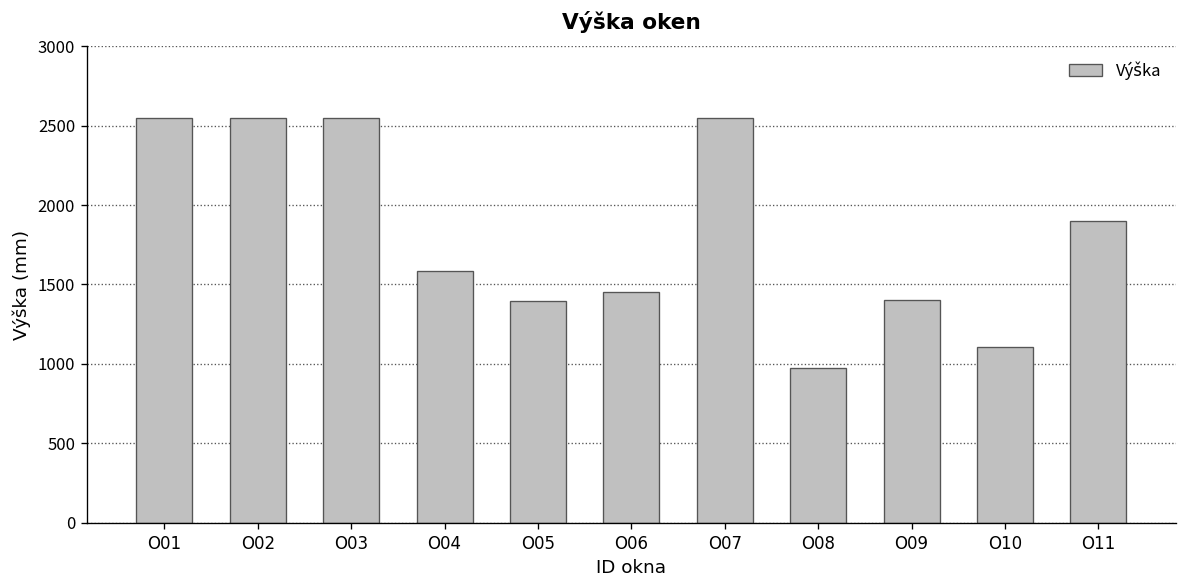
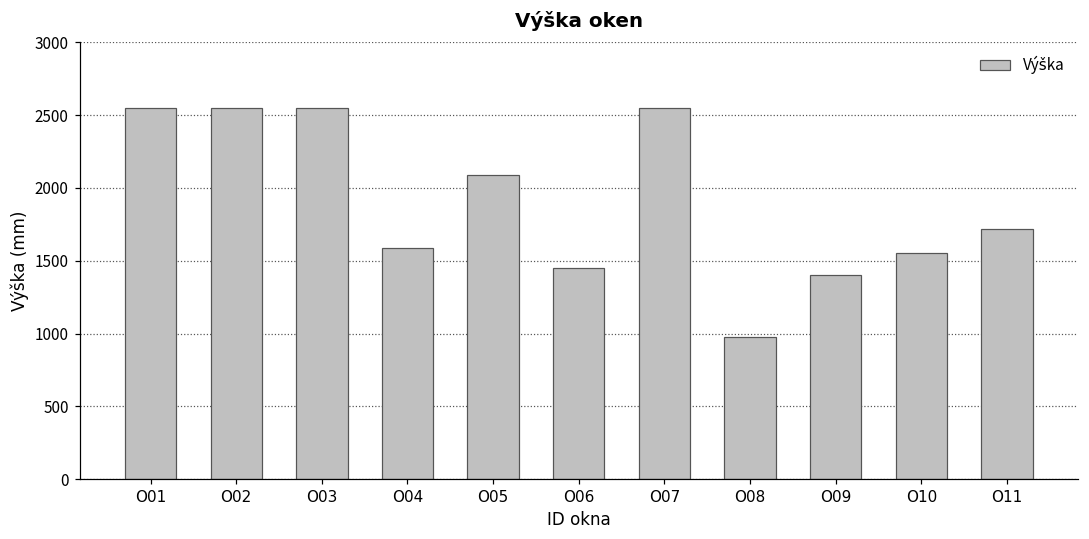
  {
    "O01": 2550,
    "O02": 2550,
    "O03": 2550,
    "O04": 1590,
-   "O05": 1390,
+   "O05": 2090,
    "O06": 1450,
    "O07": 2550,
    "O08": 980,
    "O09": 1400,
-   "O10": 1110,
-   "O11": 1900
+   "O10": 1550,
+   "O11": 1720
  }
